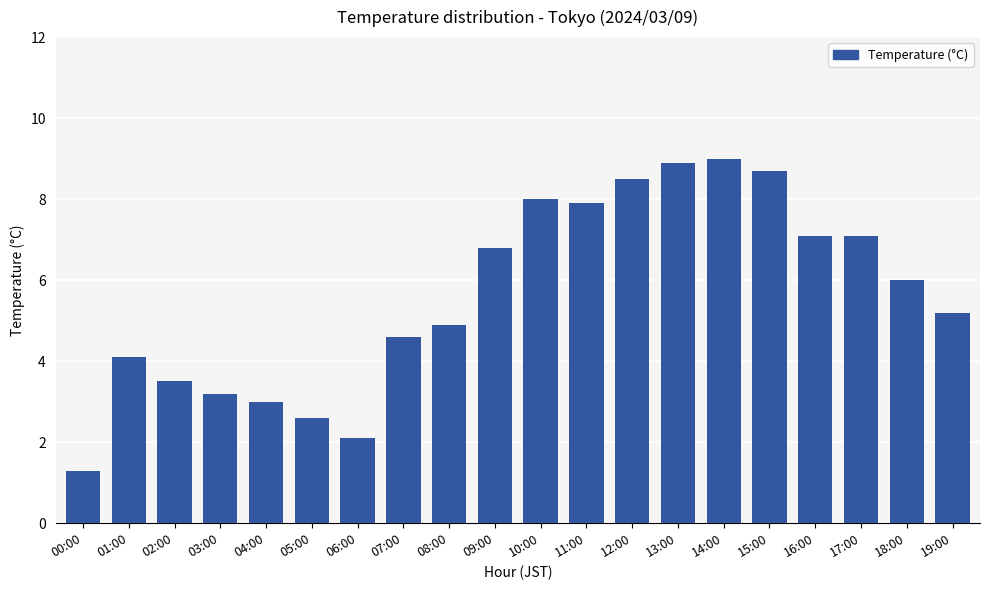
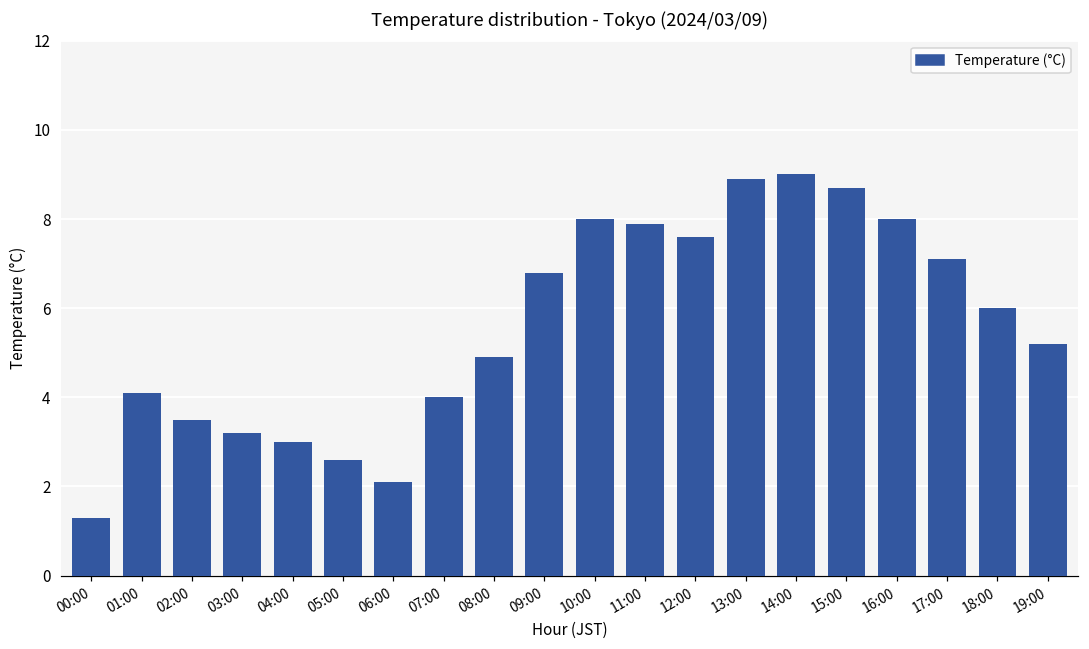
  {
    "00:00": 1.3,
    "01:00": 4.1,
    "02:00": 3.5,
    "03:00": 3.2,
    "04:00": 3.0,
    "05:00": 2.6,
    "06:00": 2.1,
-   "07:00": 4.6,
+   "07:00": 4.0,
    "08:00": 4.9,
    "09:00": 6.8,
    "10:00": 8.0,
    "11:00": 7.9,
-   "12:00": 8.5,
+   "12:00": 7.6,
    "13:00": 8.9,
    "14:00": 9.0,
    "15:00": 8.7,
-   "16:00": 7.1,
+   "16:00": 8.0,
    "17:00": 7.1,
    "18:00": 6.0,
    "19:00": 5.2
  }
